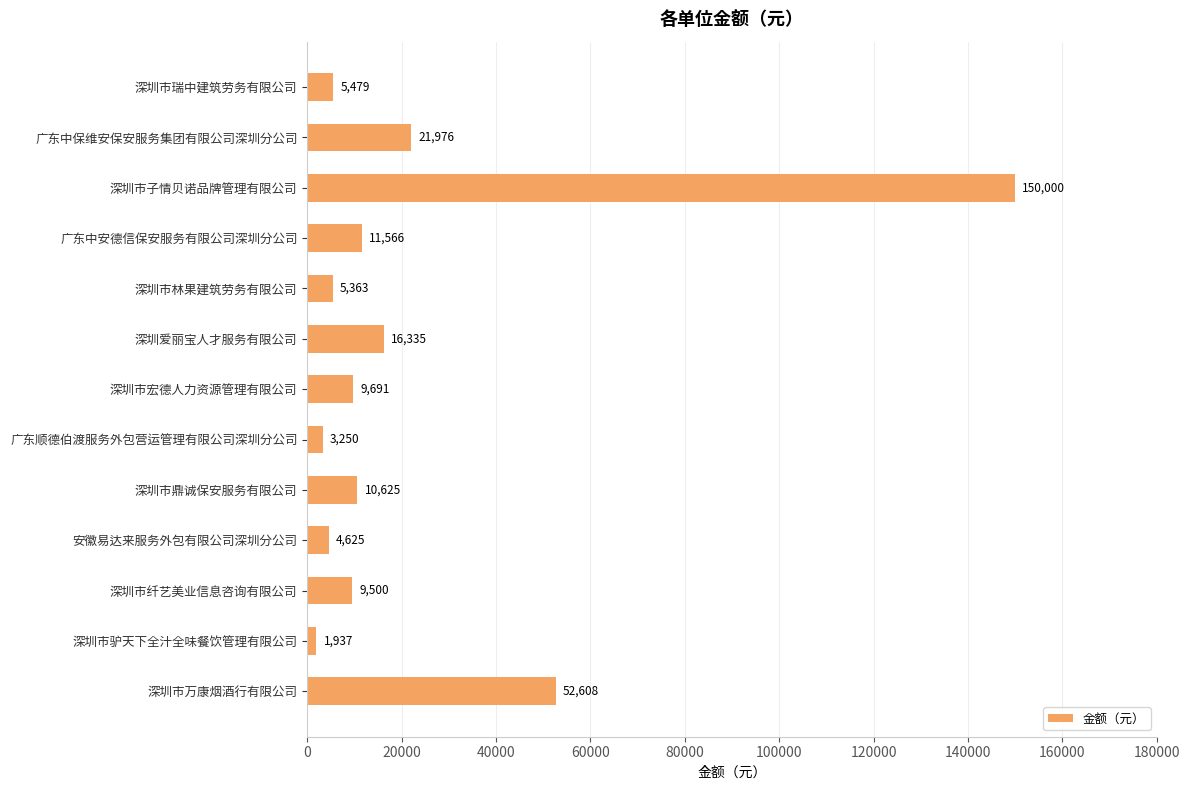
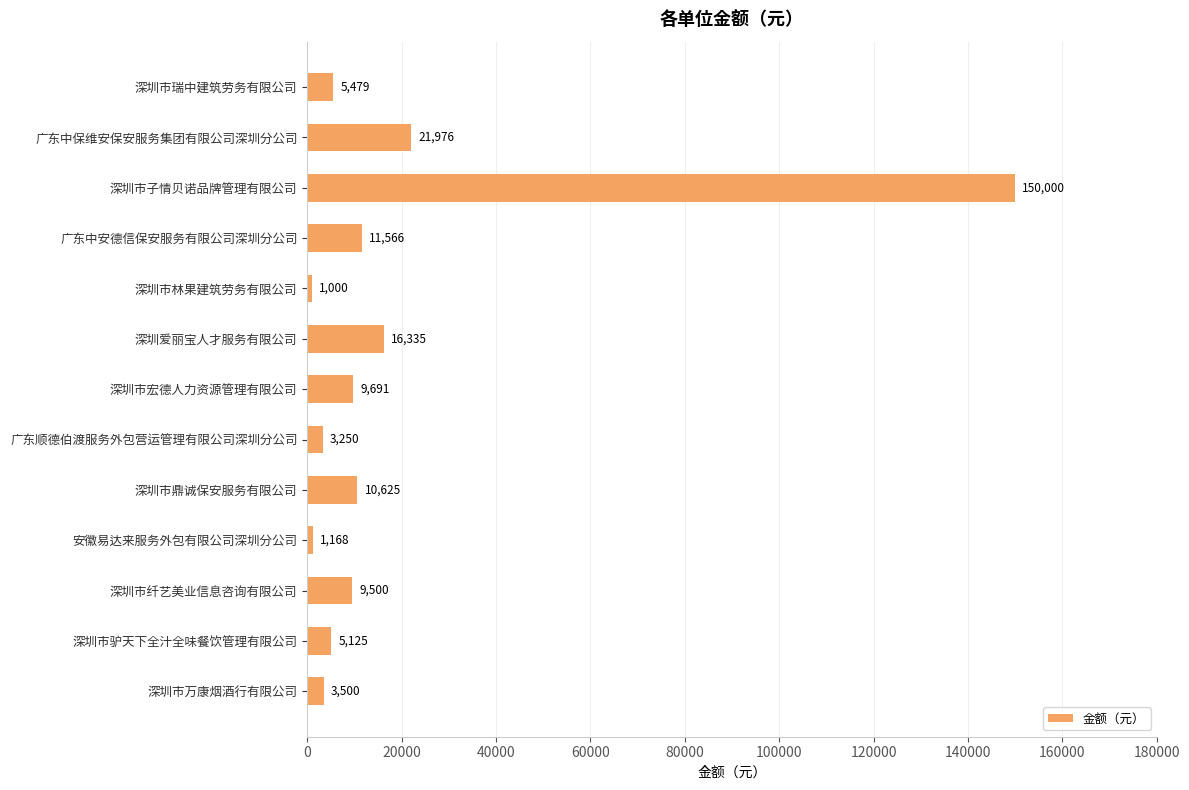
  {
    "深圳市瑞中建筑劳务有限公司": "5,479",
    "广东中保维安保安服务集团有限公司深圳分公司": "21,976",
    "深圳市子情贝诺品牌管理有限公司": "150,000",
    "广东中安德信保安服务有限公司深圳分公司": "11,566",
-   "深圳市林果建筑劳务有限公司": "5,363",
+   "深圳市林果建筑劳务有限公司": "1,000",
    "深圳爱丽宝人才服务有限公司": "16,335",
    "深圳市宏德人力资源管理有限公司": "9,691",
    "广东顺德伯渡服务外包营运管理有限公司深圳分公司": "3,250",
    "深圳市鼎诚保安服务有限公司": "10,625",
-   "安徽易达来服务外包有限公司深圳分公司": "4,625",
+   "安徽易达来服务外包有限公司深圳分公司": "1,168",
    "深圳市纤艺美业信息咨询有限公司": "9,500",
-   "深圳市驴天下全汁全味餐饮管理有限公司": "1,937",
-   "深圳市万康烟酒行有限公司": "52,608"
+   "深圳市驴天下全汁全味餐饮管理有限公司": "5,125",
+   "深圳市万康烟酒行有限公司": "3,500"
  }
